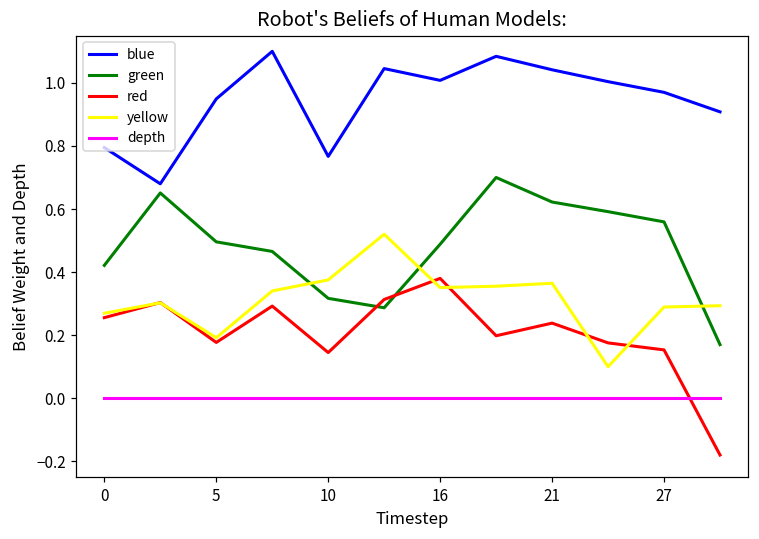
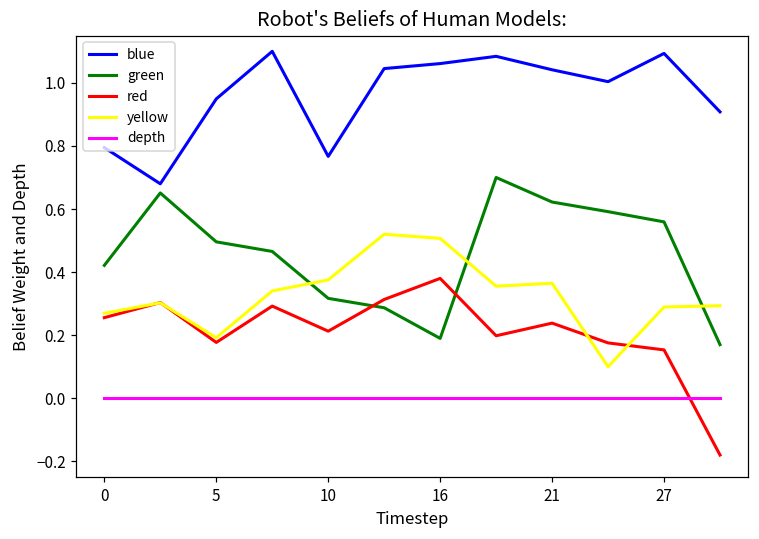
  {
    "blue": {
      "5": 0.95,
      "10": 0.77,
-     "16": 1.01,
+     "16": 1.06,
      "21": 1.04,
-     "27": 0.97
+     "27": 1.09
    },
    "green": {
      "0": 0.42,
      "5": 0.50,
      "10": 0.32,
-     "16": 0.49,
+     "16": 0.19,
      "21": 0.62,
      "27": 0.56
    },
    "red": {
      "0": 0.26,
      "5": 0.18,
-     "10": 0.14,
+     "10": 0.21,
      "16": 0.38,
      "21": 0.24,
      "27": 0.15
    },
    "yellow": {
      "0": 0.27,
      "5": 0.19,
      "10": 0.38,
-     "16": 0.35,
+     "16": 0.51,
      "21": 0.36,
      "27": 0.29
    },
    "depth": {
      "0": 0.00,
      "5": 0.00,
      "10": 0.00,
      "16": 0.00,
      "21": 0.00,
      "27": 0.00
    }
  }
